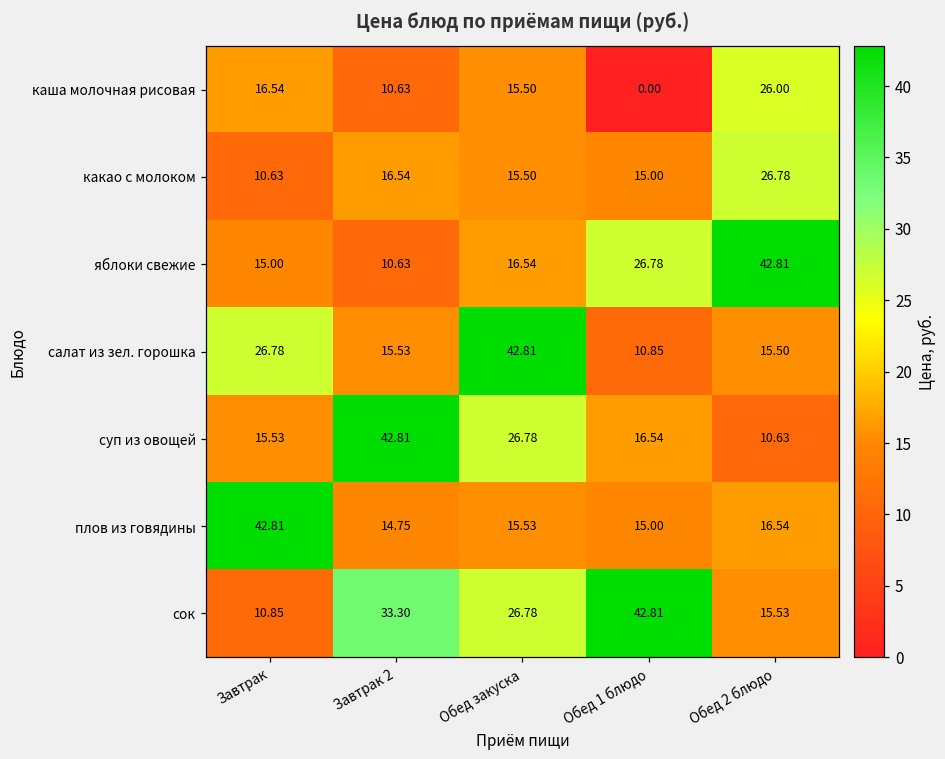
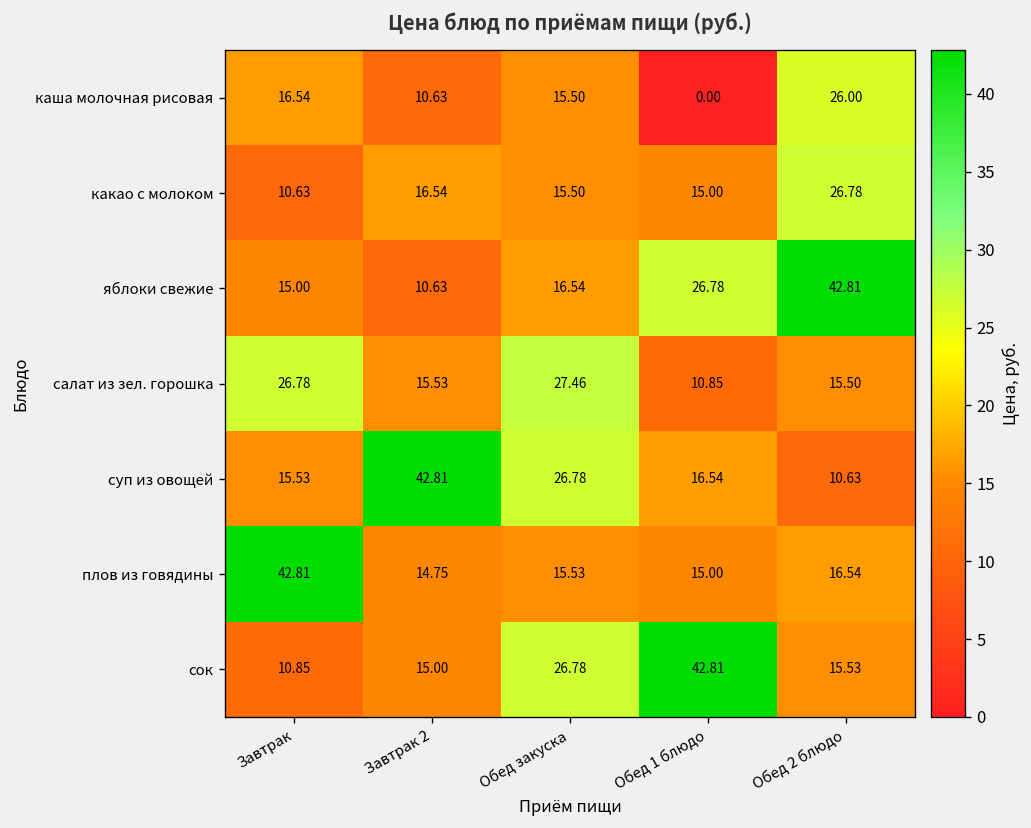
  {
    "каша молочная рисовая": {
      "Завтрак": 16.54,
      "Завтрак 2": 10.63,
      "Обед закуска": 15.50,
      "Обед 1 блюдо": 0.00,
      "Обед 2 блюдо": 26.00
    },
    "какао с молоком": {
      "Завтрак": 10.63,
      "Завтрак 2": 16.54,
      "Обед закуска": 15.50,
      "Обед 1 блюдо": 15.00,
      "Обед 2 блюдо": 26.78
    },
    "яблоки свежие": {
      "Завтрак": 15.00,
      "Завтрак 2": 10.63,
      "Обед закуска": 16.54,
      "Обед 1 блюдо": 26.78,
      "Обед 2 блюдо": 42.81
    },
    "салат из зел. горошка": {
      "Завтрак": 26.78,
      "Завтрак 2": 15.53,
-     "Обед закуска": 42.81,
+     "Обед закуска": 27.46,
      "Обед 1 блюдо": 10.85,
      "Обед 2 блюдо": 15.50
    },
    "суп из овощей": {
      "Завтрак": 15.53,
      "Завтрак 2": 42.81,
      "Обед закуска": 26.78,
      "Обед 1 блюдо": 16.54,
      "Обед 2 блюдо": 10.63
    },
    "плов из говядины": {
      "Завтрак": 42.81,
      "Завтрак 2": 14.75,
      "Обед закуска": 15.53,
      "Обед 1 блюдо": 15.00,
      "Обед 2 блюдо": 16.54
    },
    "сок": {
      "Завтрак": 10.85,
-     "Завтрак 2": 33.30,
+     "Завтрак 2": 15.00,
      "Обед закуска": 26.78,
      "Обед 1 блюдо": 42.81,
      "Обед 2 блюдо": 15.53
    }
  }
